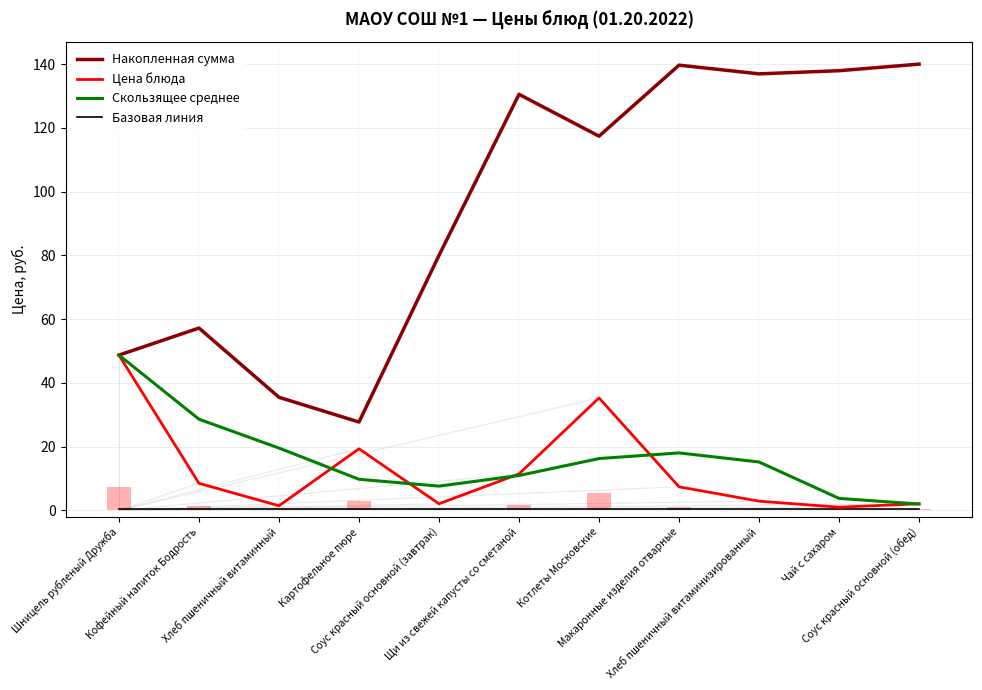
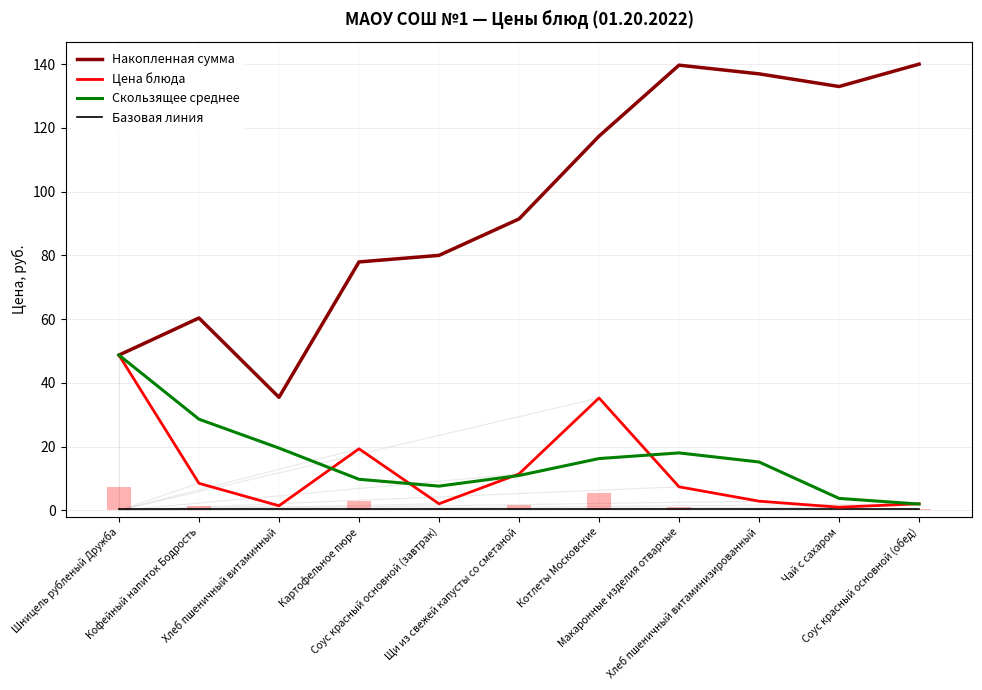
  {
    "Накопленная сумма": {
-     "Кофейный напиток Бодрость": 57,
+     "Кофейный напиток Бодрость": 60,
      "Хлеб пшеничный витаминный": 35,
-     "Картофельное пюре": 28,
+     "Картофельное пюре": 78,
      "Соус красный основной (завтрак)": 80,
-     "Щи из свежей капусты со сметаной": 131,
+     "Щи из свежей капусты со сметаной": 91,
      "Котлеты Московские": 117,
      "Макаронные изделия отварные": 140,
      "Хлеб пшеничный витаминизированный": 137,
-     "Чай с сахаром": 138,
+     "Чай с сахаром": 133,
      "Соус красный основной (обед)": 140
    },
    "Скользящее среднее": {
      "Кофейный напиток Бодрость": 29,
      "Хлеб пшеничный витаминный": 20,
      "Картофельное пюре": 10,
      "Соус красный основной (завтрак)": 8,
      "Котлеты Московские": 16,
      "Макаронные изделия отварные": 18,
      "Хлеб пшеничный витаминизированный": 15,
      "Чай с сахаром": 4
    },
    "Базовая линия": {
      "Кофейный напиток Бодрость": 1,
      "Хлеб пшеничный витаминный": 1,
      "Картофельное пюре": 1,
      "Соус красный основной (завтрак)": 1,
      "Щи из свежей капусты со сметаной": 1,
      "Котлеты Московские": 1,
      "Макаронные изделия отварные": 1,
      "Хлеб пшеничный витаминизированный": 1,
      "Соус красный основной (обед)": 1
    }
  }
